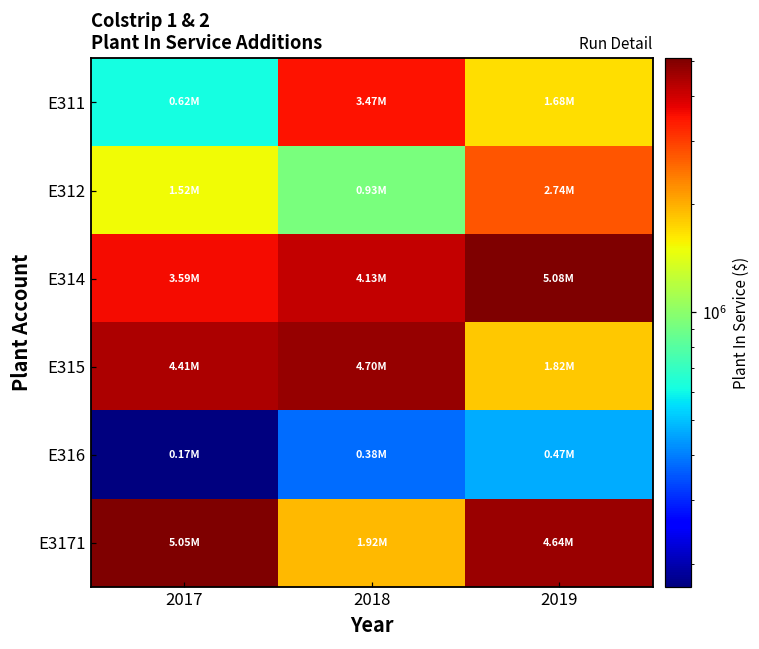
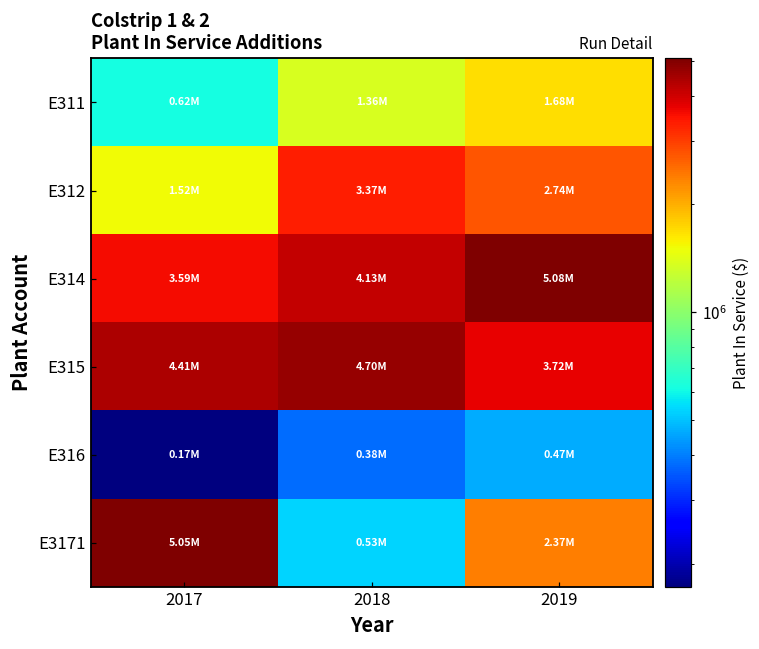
  {
    "E311": {
      "2017": "0.62M",
-     "2018": "3.47M",
+     "2018": "1.36M",
      "2019": "1.68M"
    },
    "E312": {
      "2017": "1.52M",
-     "2018": "0.93M",
+     "2018": "3.37M",
      "2019": "2.74M"
    },
    "E314": {
      "2017": "3.59M",
      "2018": "4.13M",
      "2019": "5.08M"
    },
    "E315": {
      "2017": "4.41M",
      "2018": "4.70M",
-     "2019": "1.82M"
+     "2019": "3.72M"
    },
    "E316": {
      "2017": "0.17M",
      "2018": "0.38M",
      "2019": "0.47M"
    },
    "E3171": {
      "2017": "5.05M",
-     "2018": "1.92M",
-     "2019": "4.64M"
+     "2018": "0.53M",
+     "2019": "2.37M"
    }
  }
